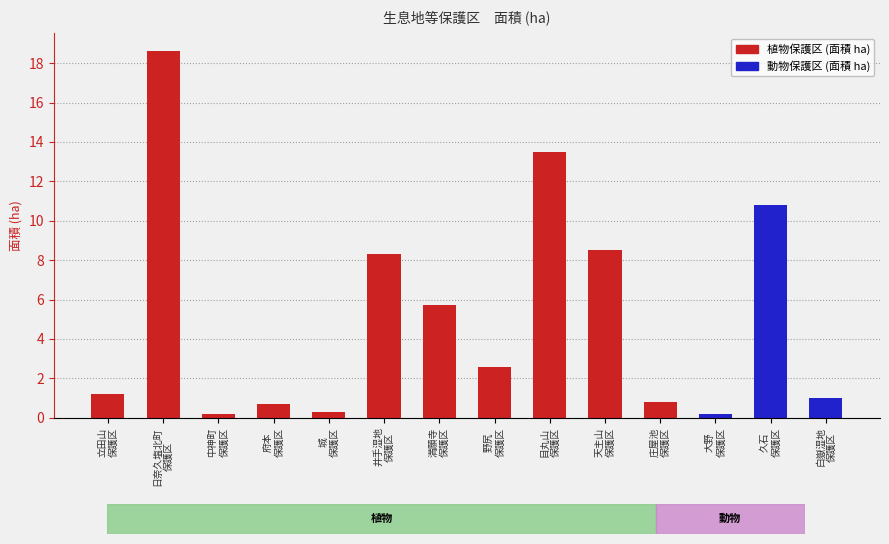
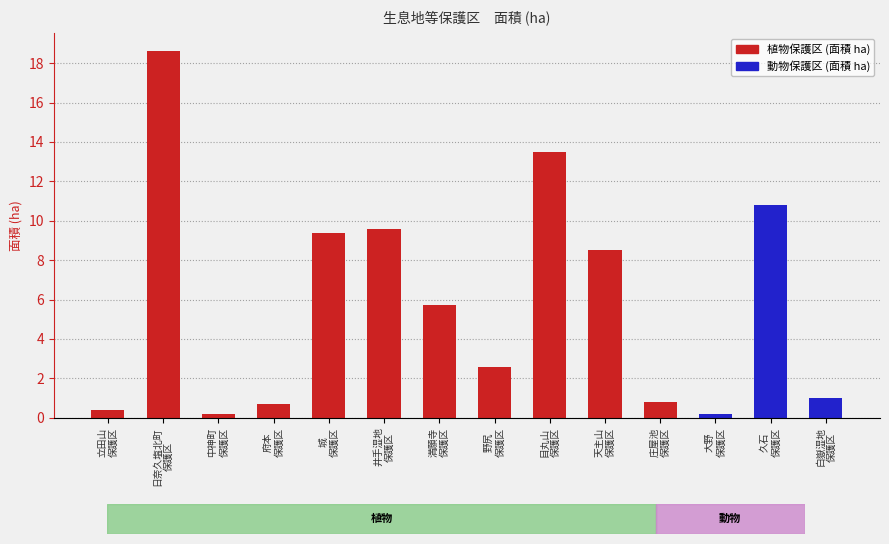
  {
-   "立田山 保護区": 1.2,
+   "立田山 保護区": 0.4,
    "日奈久塩北町 保護区": 18.6,
    "中神町 保護区": 0.2,
    "府本 保護区": 0.7,
-   "城 保護区": 0.3,
-   "井手湿地 保護区": 8.3,
+   "城 保護区": 9.4,
+   "井手湿地 保護区": 9.6,
    "満願寺 保護区": 5.7,
    "野尻 保護区": 2.6,
    "目丸山 保護区": 13.5,
    "天主山 保護区": 8.5,
    "庄屋池 保護区": 0.8,
    "大野 保護区": 0.2,
    "久石 保護区": 10.8,
    "白嶽湿地 保護区": 1.0
  }
